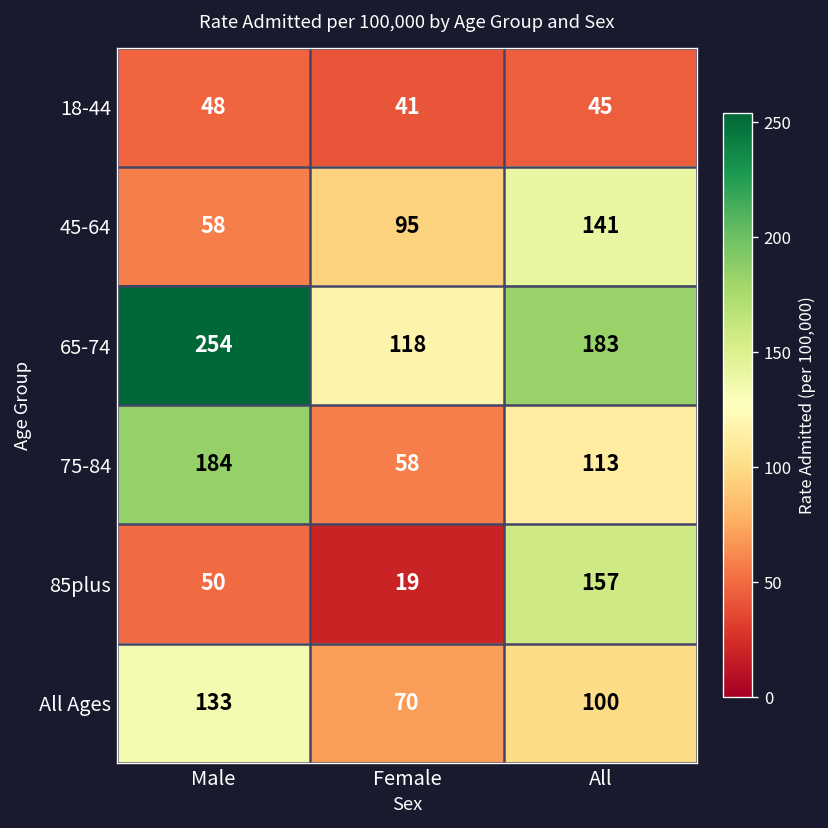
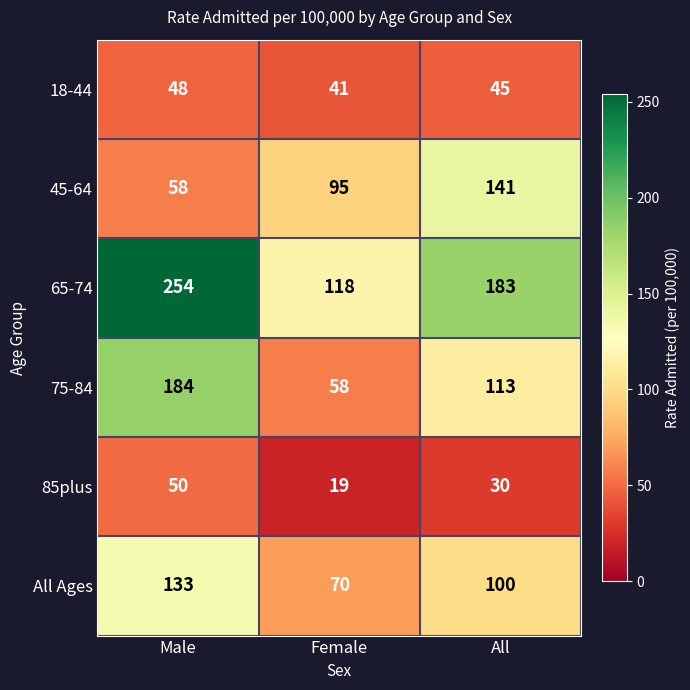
  {
    "18-44": {
      "Male": 48,
      "Female": 41,
      "All": 45
    },
    "45-64": {
      "Male": 58,
      "Female": 95,
      "All": 141
    },
    "65-74": {
      "Male": 254,
      "Female": 118,
      "All": 183
    },
    "75-84": {
      "Male": 184,
      "Female": 58,
      "All": 113
    },
    "85plus": {
      "Male": 50,
      "Female": 19,
-     "All": 157
+     "All": 30
    },
    "All Ages": {
      "Male": 133,
      "Female": 70,
      "All": 100
    }
  }
